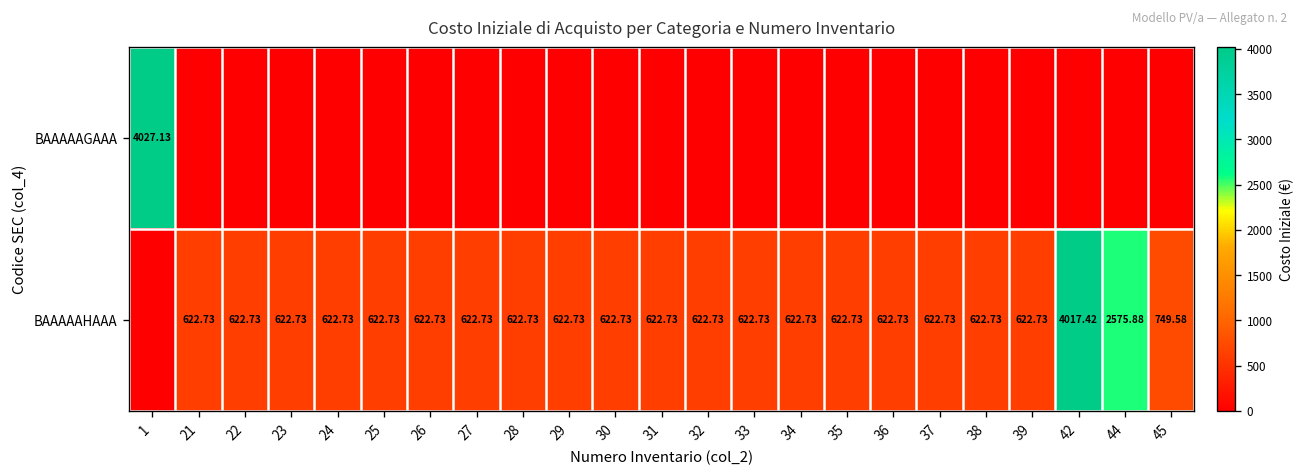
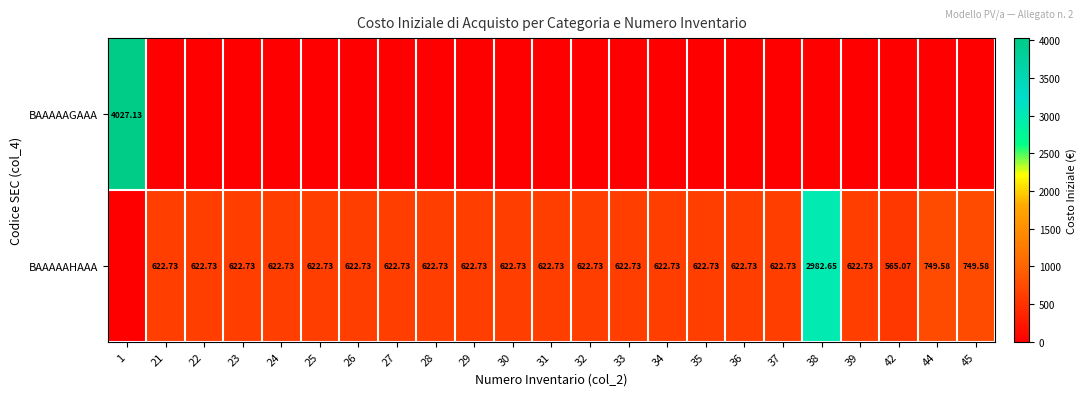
  {
    "BAAAAAGAAA": {
      "1": 4027.13
    },
    "BAAAAAHAAA": {
      "21": 622.73,
      "22": 622.73,
      "23": 622.73,
      "24": 622.73,
      "25": 622.73,
      "26": 622.73,
      "27": 622.73,
      "28": 622.73,
      "29": 622.73,
      "30": 622.73,
      "31": 622.73,
      "32": 622.73,
      "33": 622.73,
      "34": 622.73,
      "35": 622.73,
      "36": 622.73,
      "37": 622.73,
-     "38": 622.73,
+     "38": 2982.65,
      "39": 622.73,
-     "42": 4017.42,
-     "44": 2575.88,
+     "42": 565.07,
+     "44": 749.58,
      "45": 749.58
    }
  }
